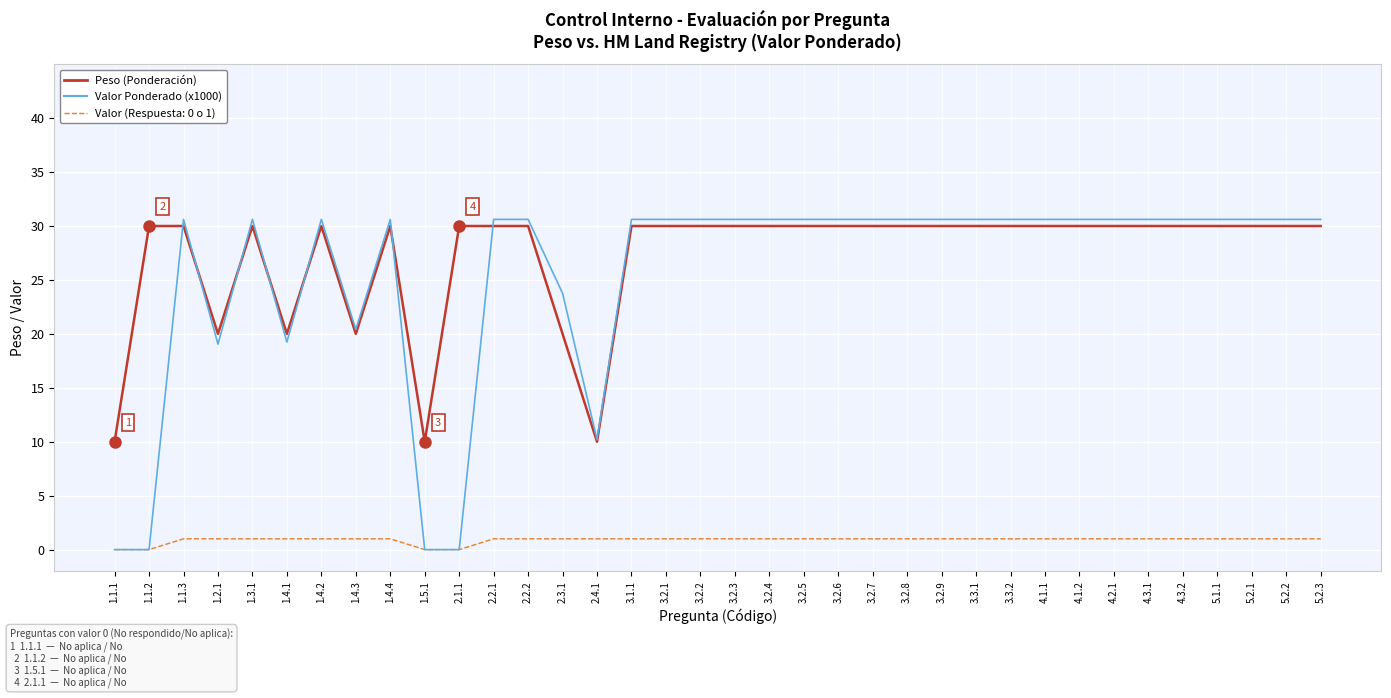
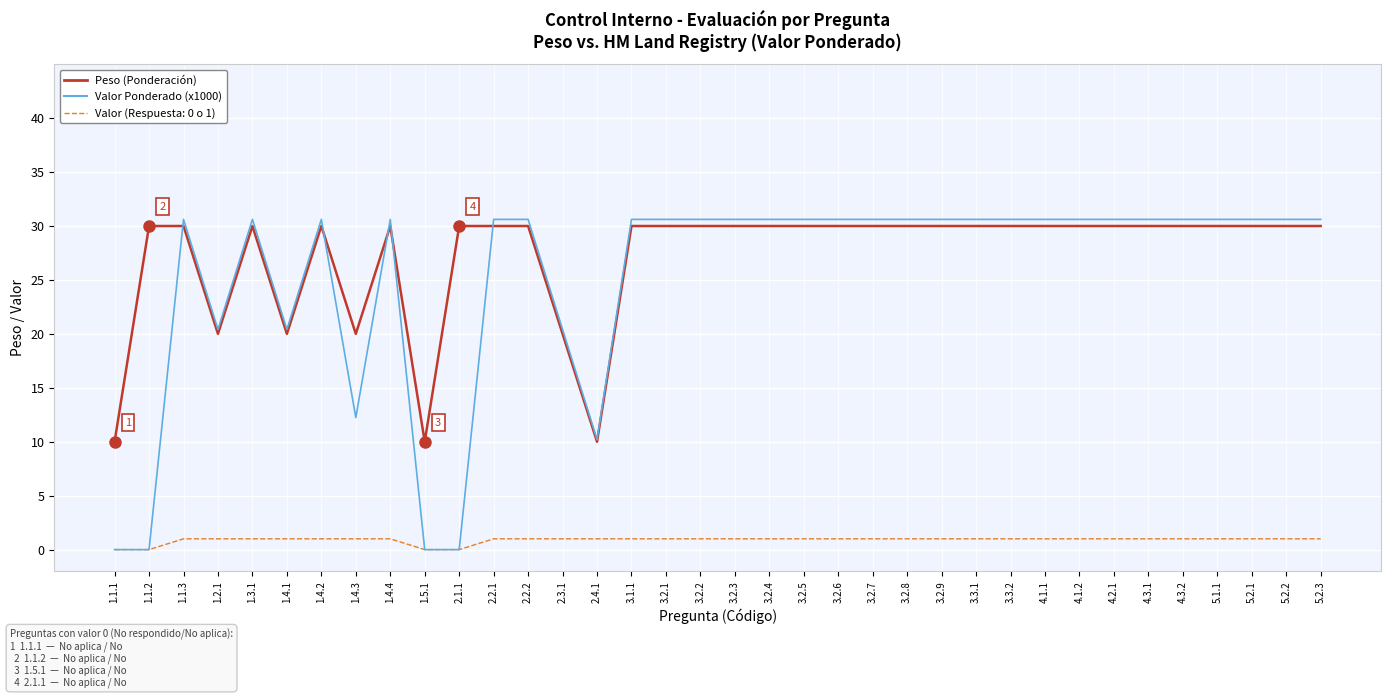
  {
    "Valor Ponderado (x1000)": {
      "1.1.3": 30.6,
-     "1.2.1": 19.0,
+     "1.2.1": 20.4,
      "1.3.1": 30.6,
-     "1.4.1": 19.2,
+     "1.4.1": 20.4,
      "1.4.2": 30.6,
-     "1.4.3": 20.4,
+     "1.4.3": 12.2,
      "1.4.4": 30.6,
      "2.2.1": 30.6,
      "2.2.2": 30.6,
-     "2.3.1": 23.8,
+     "2.3.1": 20.4,
      "3.1.1": 30.6,
      "3.2.1": 30.6,
      "3.2.2": 30.6,
      "3.2.3": 30.6,
      "3.2.4": 30.6,
      "3.2.5": 30.6,
      "3.2.6": 30.6,
      "3.2.7": 30.6,
      "3.2.8": 30.6,
      "3.2.9": 30.6,
      "3.3.1": 30.6,
      "3.3.2": 30.6,
      "4.1.1": 30.6,
      "4.1.2": 30.6,
      "4.2.1": 30.6,
      "4.3.1": 30.6,
      "4.3.2": 30.6,
      "5.1.1": 30.6,
      "5.2.1": 30.6,
      "5.2.2": 30.6,
      "5.2.3": 30.6
    }
  }
